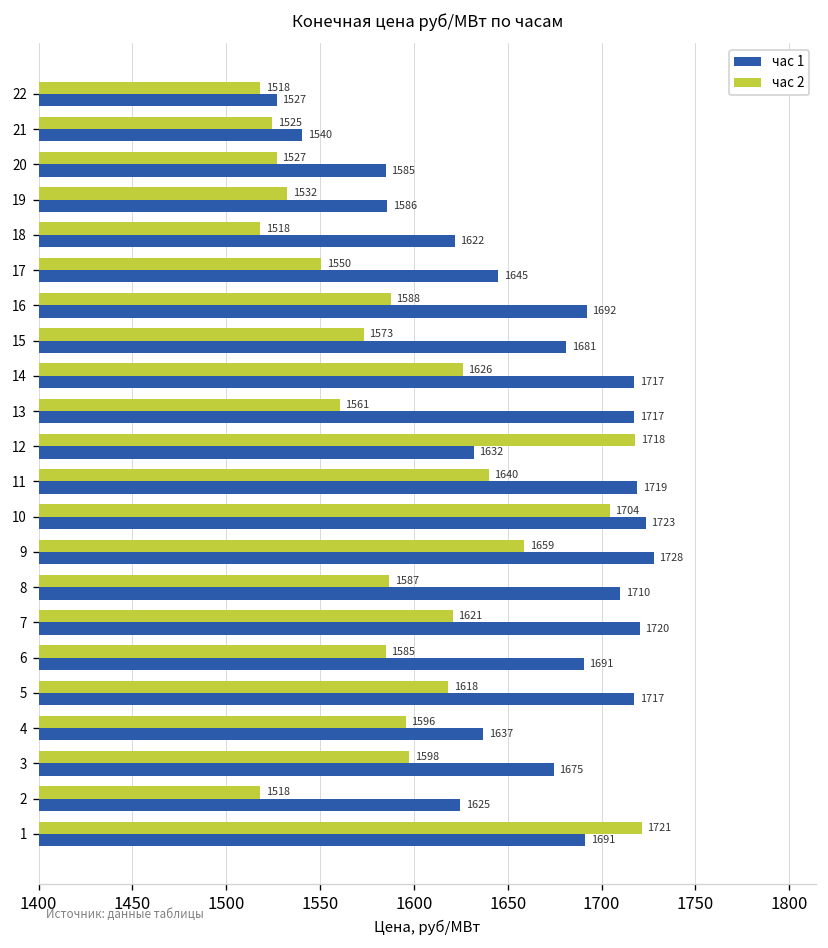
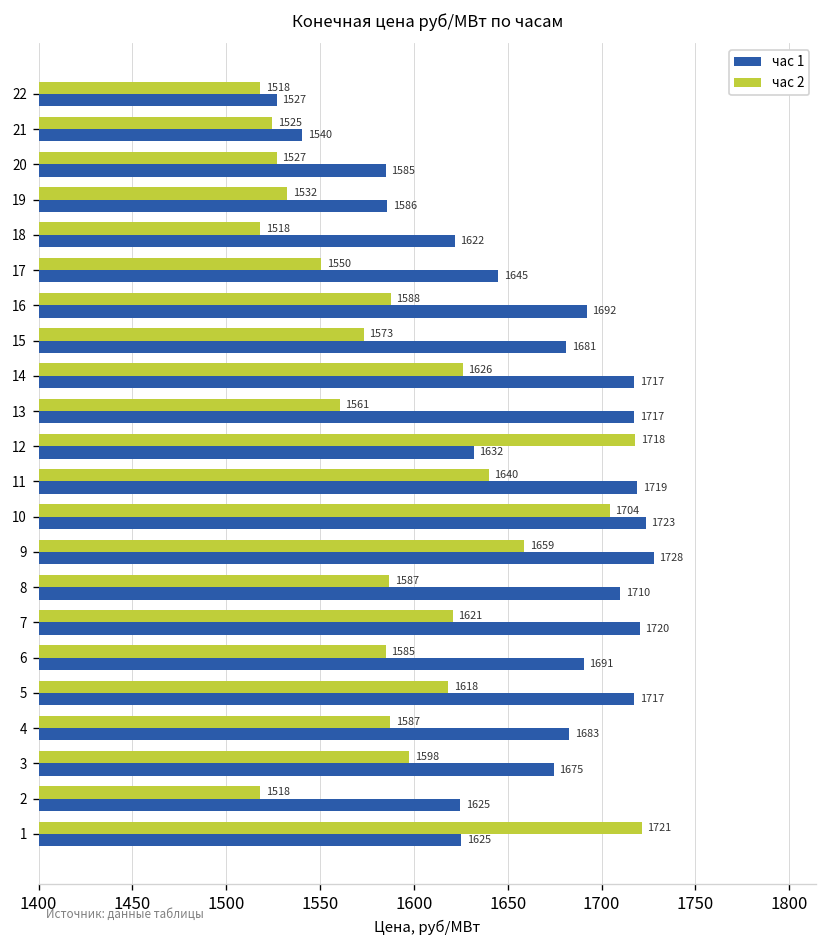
  {
    "час 1": {
      "22": 1527,
      "21": 1540,
      "20": 1585,
      "19": 1586,
      "18": 1622,
      "17": 1645,
      "16": 1692,
      "15": 1681,
      "14": 1717,
      "13": 1717,
      "12": 1632,
      "11": 1719,
      "10": 1723,
      "9": 1728,
      "8": 1710,
      "7": 1720,
      "6": 1691,
      "5": 1717,
-     "4": 1637,
+     "4": 1683,
      "3": 1675,
      "2": 1625,
-     "1": 1691
+     "1": 1625
    },
    "час 2": {
      "22": 1518,
      "21": 1525,
      "20": 1527,
      "19": 1532,
      "18": 1518,
      "17": 1550,
      "16": 1588,
      "15": 1573,
      "14": 1626,
      "13": 1561,
      "12": 1718,
      "11": 1640,
      "10": 1704,
      "9": 1659,
      "8": 1587,
      "7": 1621,
      "6": 1585,
      "5": 1618,
-     "4": 1596,
+     "4": 1587,
      "3": 1598,
      "2": 1518,
      "1": 1721
    }
  }
